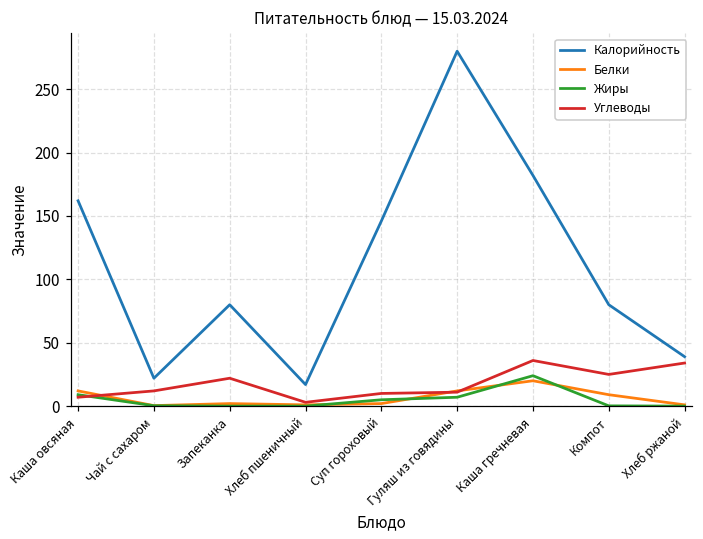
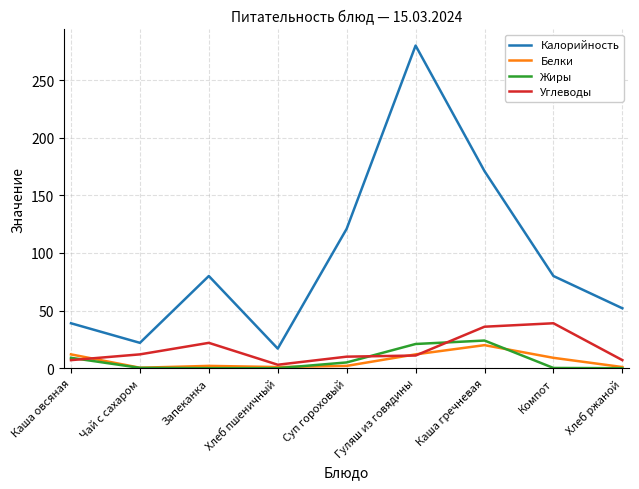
  {
    "Калорийность": {
-     "Каша овсяная": 162,
+     "Каша овсяная": 39,
      "Чай с сахаром": 22,
      "Запеканка": 80,
      "Хлеб пшеничный": 17,
-     "Суп гороховый": 146,
+     "Суп гороховый": 121,
      "Гуляш из говядины": 280,
-     "Каша гречневая": 182,
+     "Каша гречневая": 171,
      "Компот": 80,
-     "Хлеб ржаной": 39
+     "Хлеб ржаной": 52
    },
    "Белки": {
      "Каша овсяная": 12,
      "Суп гороховый": 2,
      "Каша гречневая": 20,
      "Компот": 9
    },
    "Жиры": {
      "Суп гороховый": 5,
-     "Гуляш из говядины": 7,
+     "Гуляш из говядины": 21,
      "Каша гречневая": 24,
      "Компот": 0
    },
    "Углеводы": {
      "Чай с сахаром": 12,
      "Запеканка": 22,
      "Суп гороховый": 10,
      "Каша гречневая": 36,
-     "Компот": 25,
-     "Хлеб ржаной": 34
+     "Компот": 39,
+     "Хлеб ржаной": 7
    }
  }
